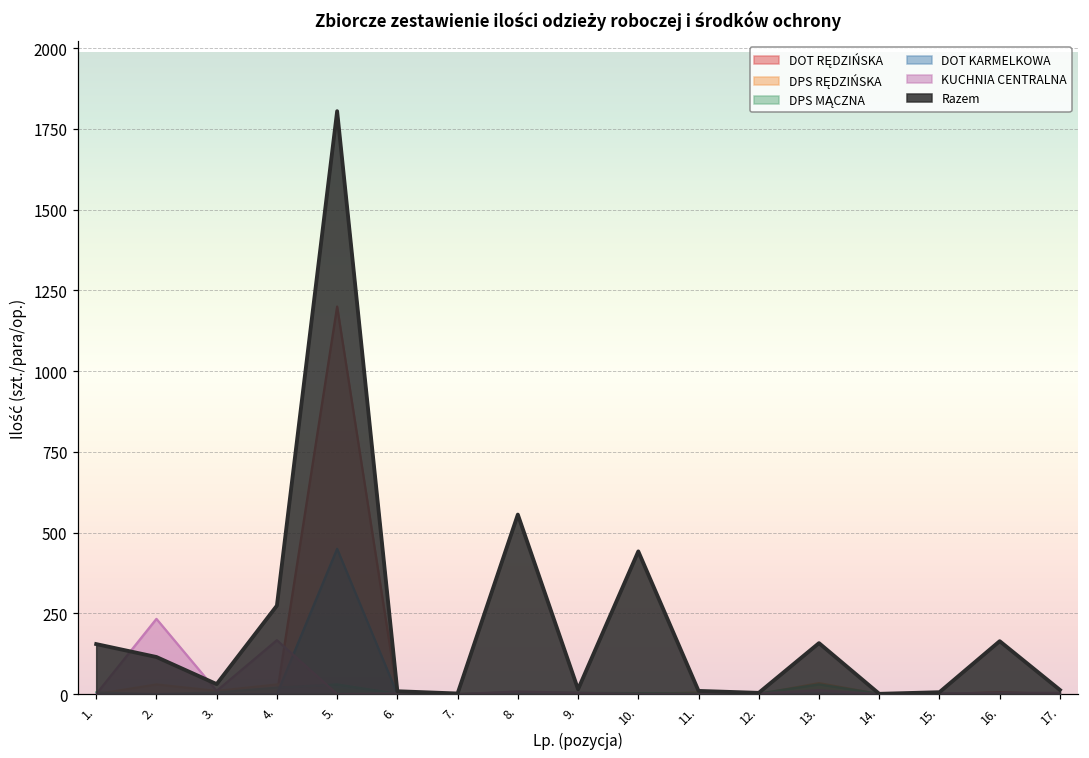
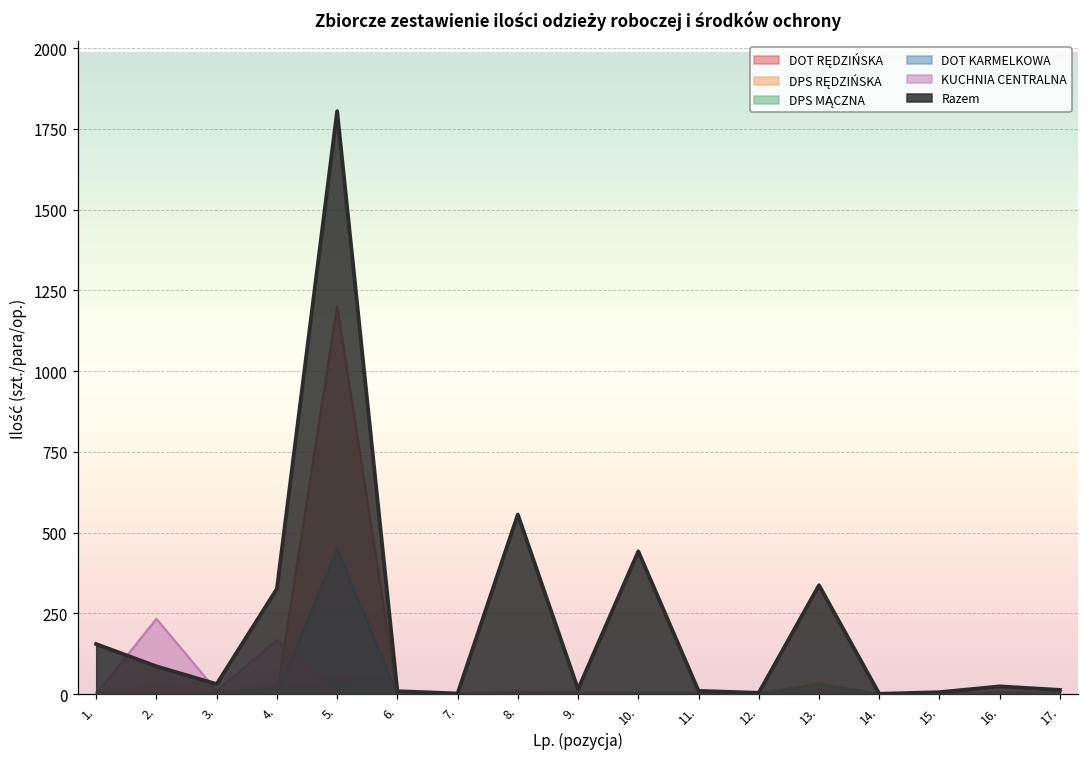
  {
    "DOT RĘDZIŃSKA": {
      "5.": 1200
    },
    "DPS RĘDZIŃSKA": {
      "2.": 30,
      "4.": 30,
      "5.": 20
    },
    "KUCHNIA CENTRALNA": {
      "2.": 230,
      "4.": 170,
      "5.": 0,
      "13.": 10
    },
    "Razem": {
      "1.": 160,
-     "2.": 120,
+     "2.": 90,
      "3.": 30,
-     "4.": 270,
+     "4.": 330,
      "5.": 1810,
      "8.": 560,
      "9.": 20,
      "10.": 440,
-     "13.": 160,
-     "16.": 160,
+     "13.": 340,
+     "16.": 20,
      "17.": 10
    }
  }
